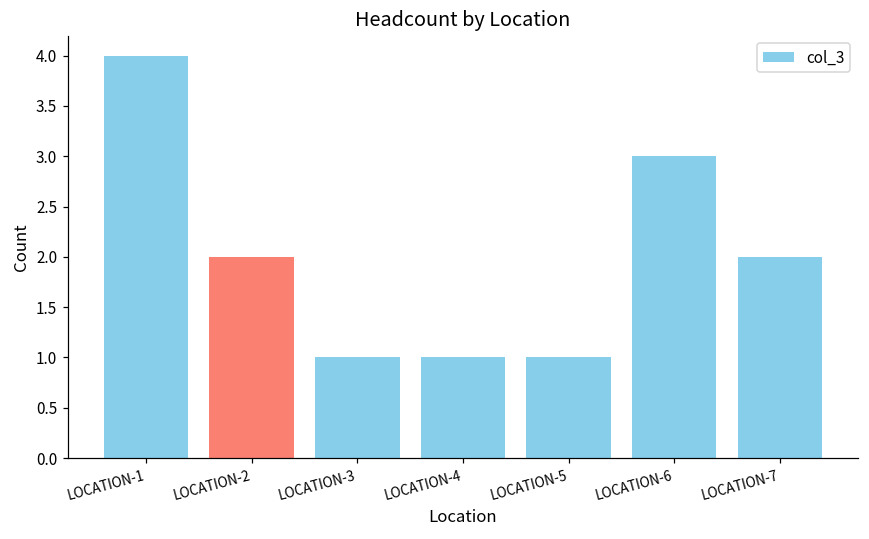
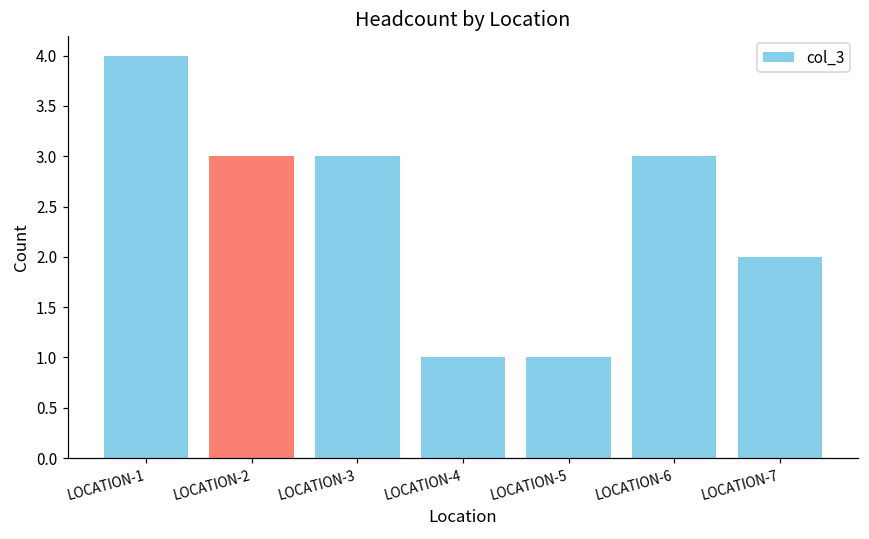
  {
    "LOCATION-1": 4,
-   "LOCATION-2": 2,
-   "LOCATION-3": 1,
+   "LOCATION-2": 3,
+   "LOCATION-3": 3,
    "LOCATION-4": 1,
    "LOCATION-5": 1,
    "LOCATION-6": 3,
    "LOCATION-7": 2
  }
